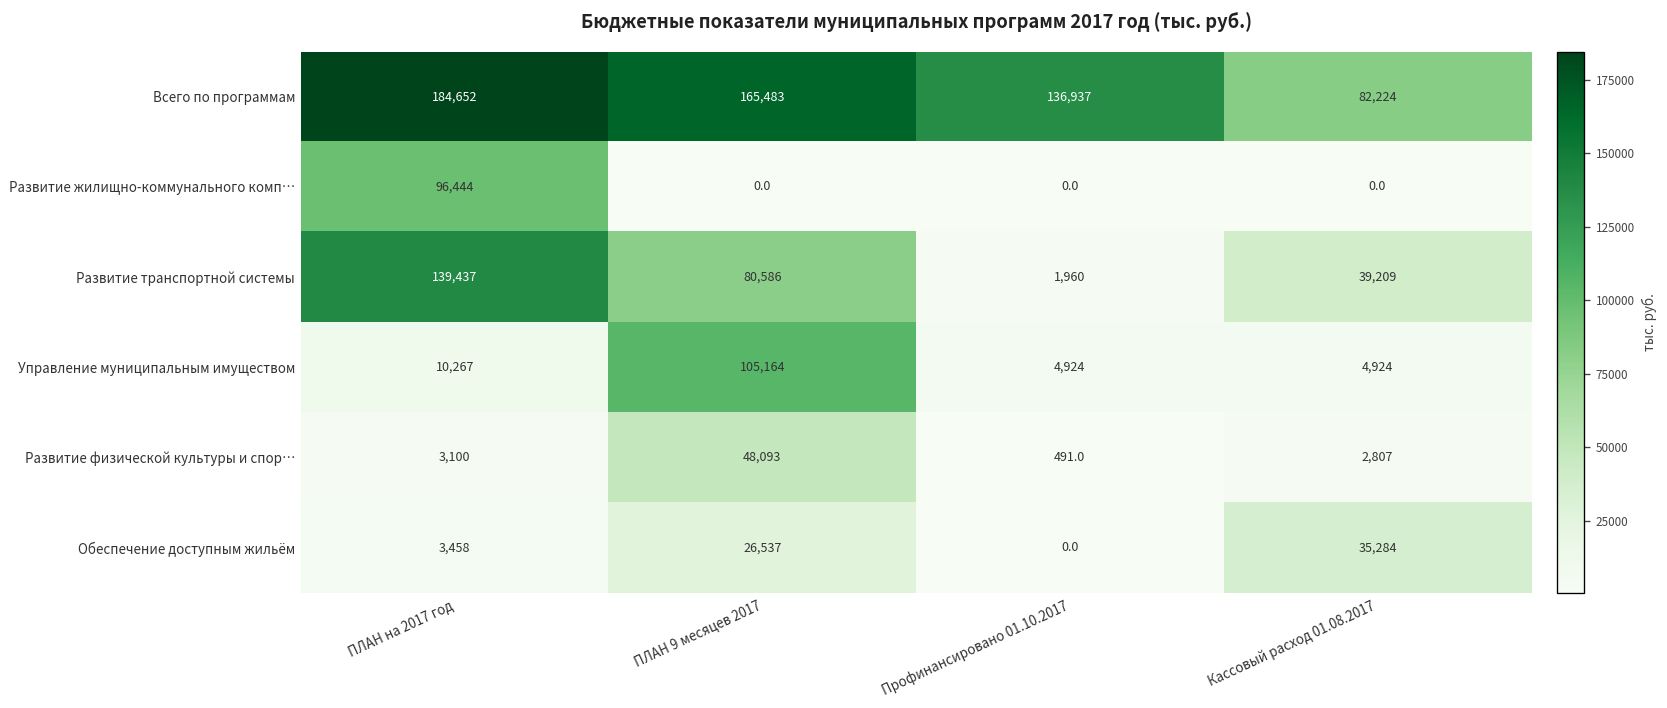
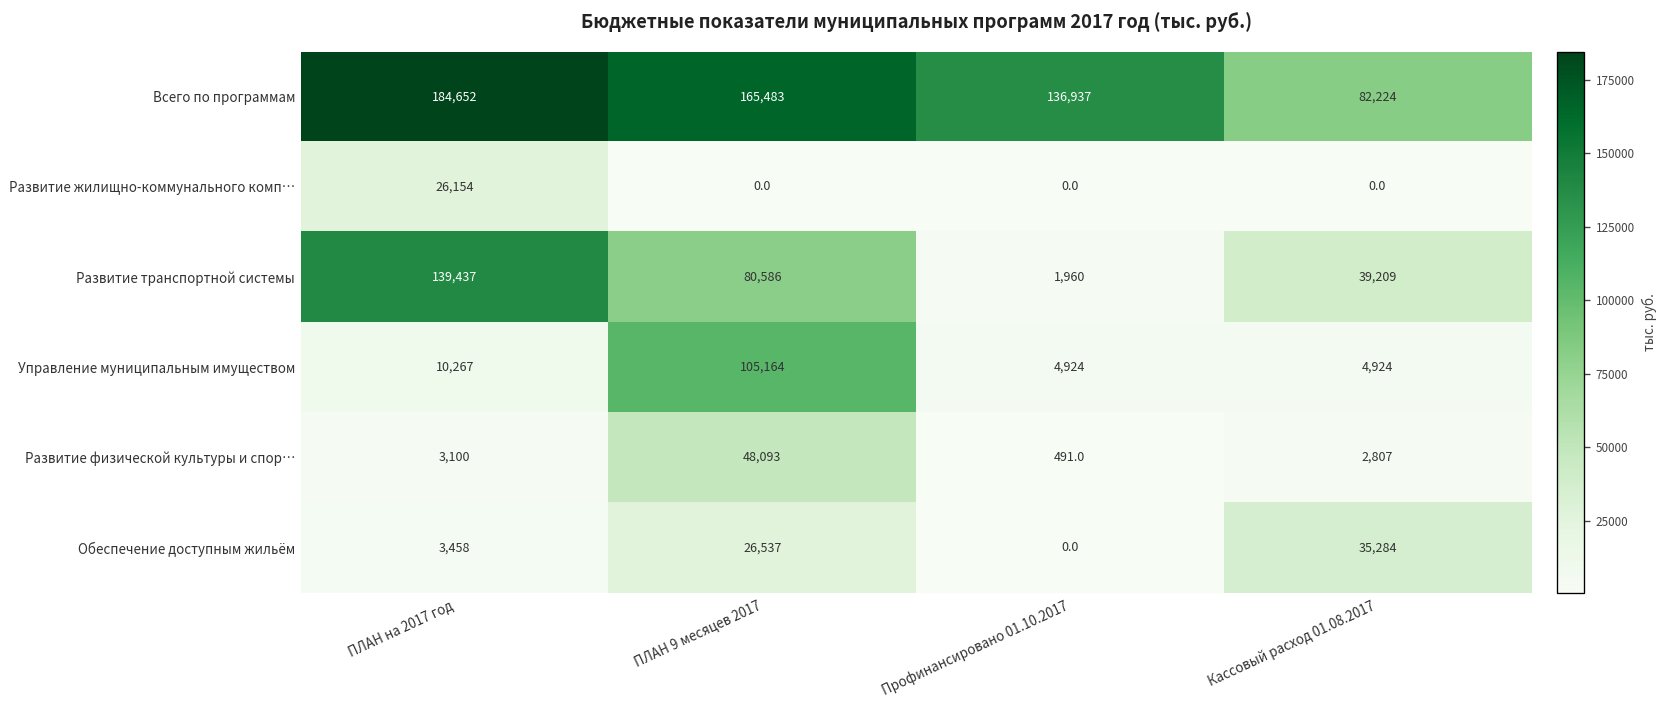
  {
    "Всего по программам": {
      "ПЛАН на 2017 год": "184,652",
      "ПЛАН 9 месяцев 2017": "165,483",
      "Профинансировано 01.10.2017": "136,937",
      "Кассовый расход 01.08.2017": "82,224"
    },
    "Развитие жилищно-коммунального комп…": {
-     "ПЛАН на 2017 год": "96,444",
+     "ПЛАН на 2017 год": "26,154",
      "ПЛАН 9 месяцев 2017": "0.0",
      "Профинансировано 01.10.2017": "0.0",
      "Кассовый расход 01.08.2017": "0.0"
    },
    "Развитие транспортной системы": {
      "ПЛАН на 2017 год": "139,437",
      "ПЛАН 9 месяцев 2017": "80,586",
      "Профинансировано 01.10.2017": "1,960",
      "Кассовый расход 01.08.2017": "39,209"
    },
    "Управление муниципальным имуществом": {
      "ПЛАН на 2017 год": "10,267",
      "ПЛАН 9 месяцев 2017": "105,164",
      "Профинансировано 01.10.2017": "4,924",
      "Кассовый расход 01.08.2017": "4,924"
    },
    "Развитие физической культуры и спор…": {
      "ПЛАН на 2017 год": "3,100",
      "ПЛАН 9 месяцев 2017": "48,093",
      "Профинансировано 01.10.2017": "491.0",
      "Кассовый расход 01.08.2017": "2,807"
    },
    "Обеспечение доступным жильём": {
      "ПЛАН на 2017 год": "3,458",
      "ПЛАН 9 месяцев 2017": "26,537",
      "Профинансировано 01.10.2017": "0.0",
      "Кассовый расход 01.08.2017": "35,284"
    }
  }
